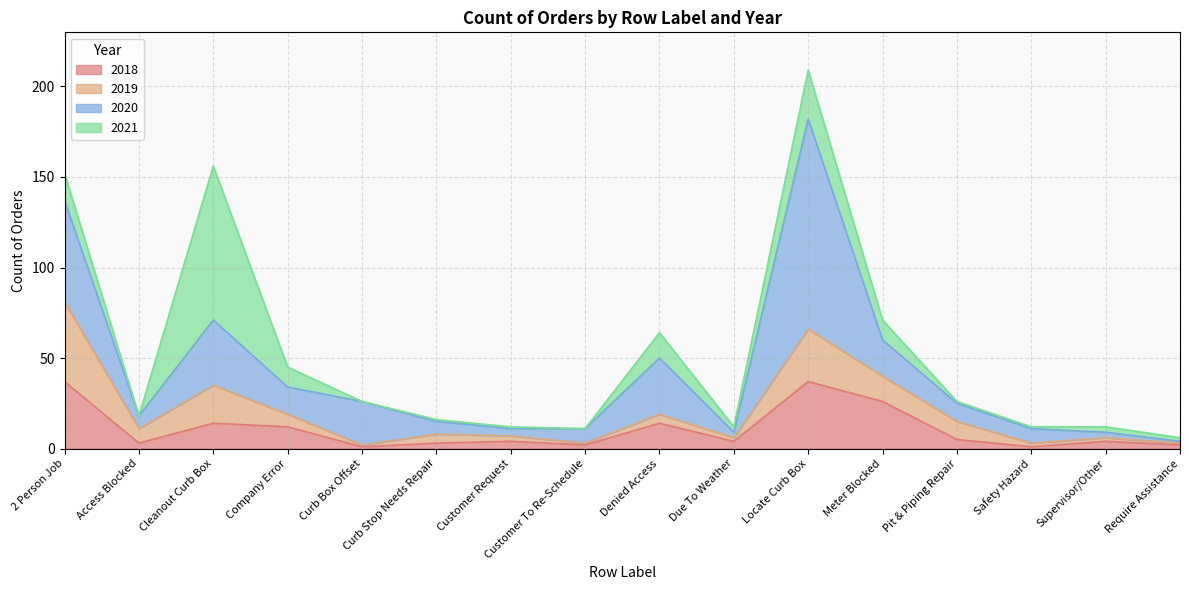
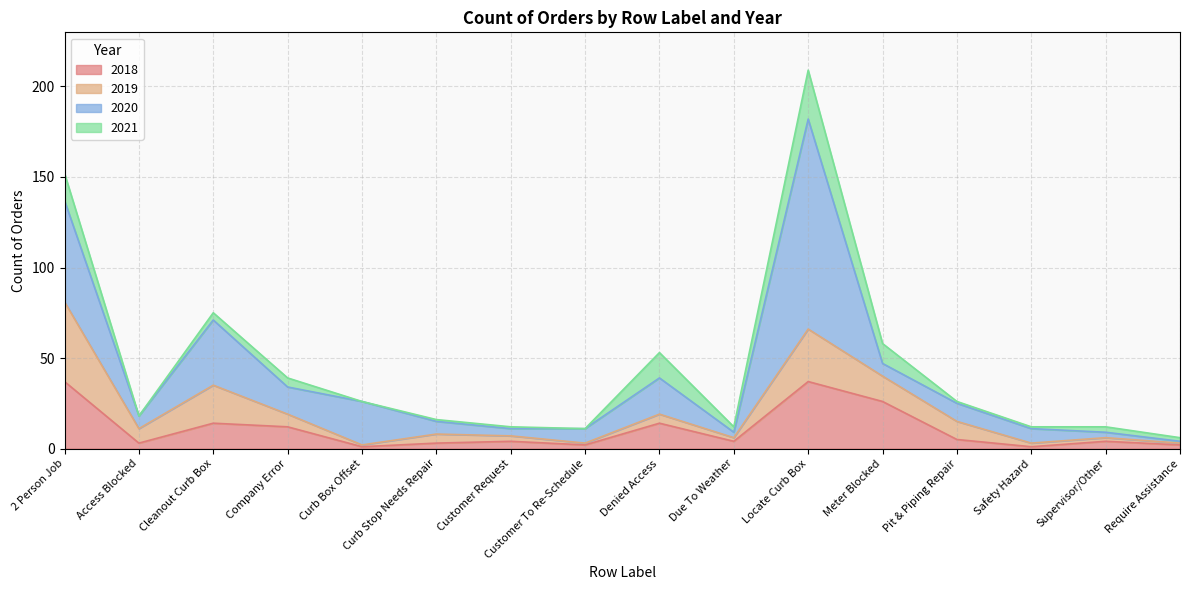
  {
    "2020": {
      "2 Person Job": 56,
      "Cleanout Curb Box": 36,
      "Company Error": 15,
-     "Denied Access": 31,
+     "Denied Access": 20,
      "Due To Weather": 3,
      "Locate Curb Box": 116,
-     "Meter Blocked": 20,
+     "Meter Blocked": 7,
      "Supervisor/Other": 3
    },
    "2021": {
      "2 Person Job": 15,
-     "Cleanout Curb Box": 85,
-     "Company Error": 11,
+     "Cleanout Curb Box": 4,
+     "Company Error": 5,
      "Denied Access": 14,
      "Due To Weather": 3,
      "Locate Curb Box": 27,
      "Meter Blocked": 11,
      "Supervisor/Other": 3,
      "Require Assistance": 2
    }
  }
